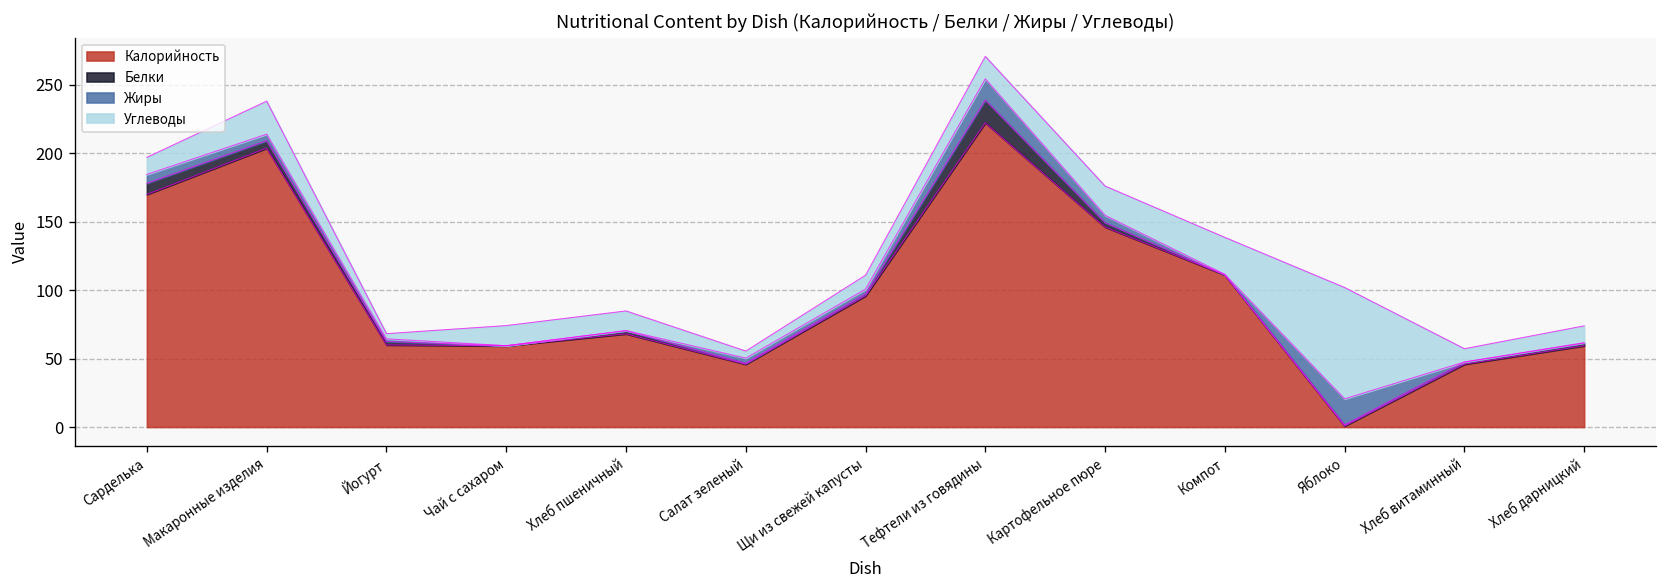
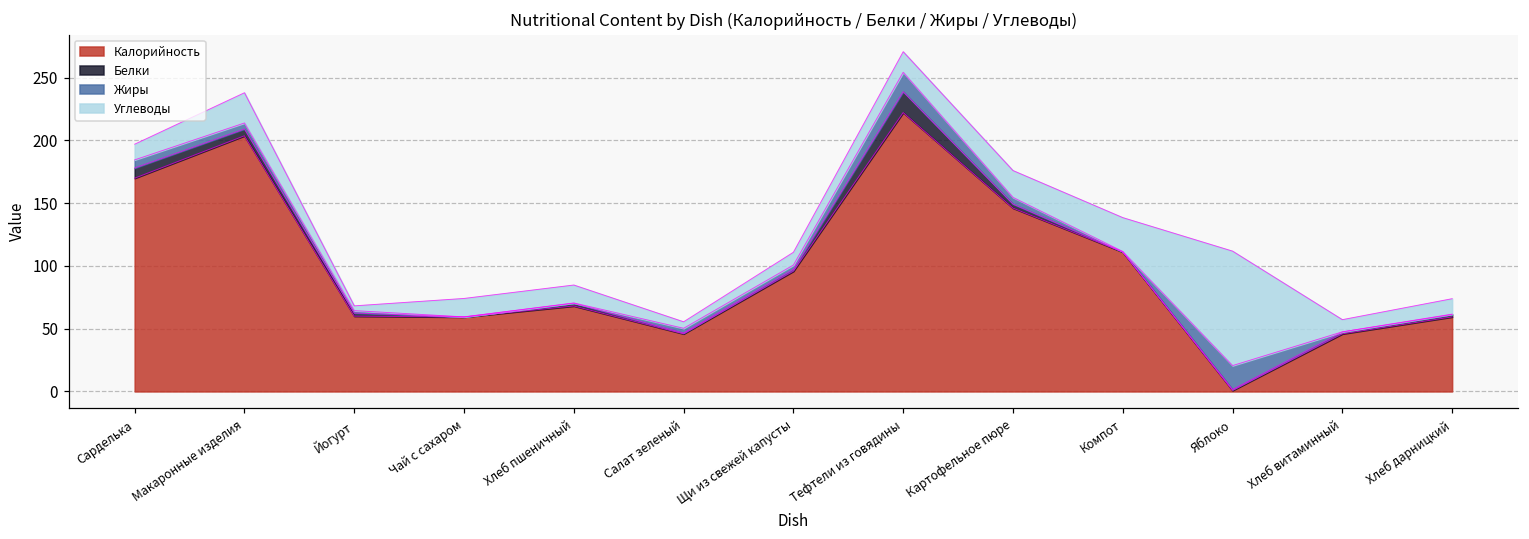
  {
    "Калорийность": {
      "Сарделька": 170,
      "Макаронные изделия": 204,
      "Йогурт": 60,
      "Тефтели из говядины": 222,
      "Картофельное пюре": 146
    },
    "Белки": {
      "Сарделька": 8,
      "Макаронные изделия": 5,
      "Тефтели из говядины": 17,
      "Картофельное пюре": 3
    },
    "Жиры": {
      "Сарделька": 7,
      "Макаронные изделия": 5,
      "Салат зеленый": 4,
      "Щи из свежей капусты": 3,
      "Тефтели из говядины": 16,
      "Картофельное пюре": 5,
      "Яблоко": 19
    },
    "Углеводы": {
      "Сарделька": 13,
      "Макаронные изделия": 24,
      "Йогурт": 4,
      "Чай с сахаром": 15,
      "Хлеб пшеничный": 14,
      "Салат зеленый": 5,
      "Щи из свежей капусты": 10,
      "Тефтели из говядины": 16,
      "Картофельное пюре": 21,
      "Компот": 27,
-     "Яблоко": 81,
+     "Яблоко": 91,
      "Хлеб витаминный": 10,
      "Хлеб дарницкий": 12
    }
  }
